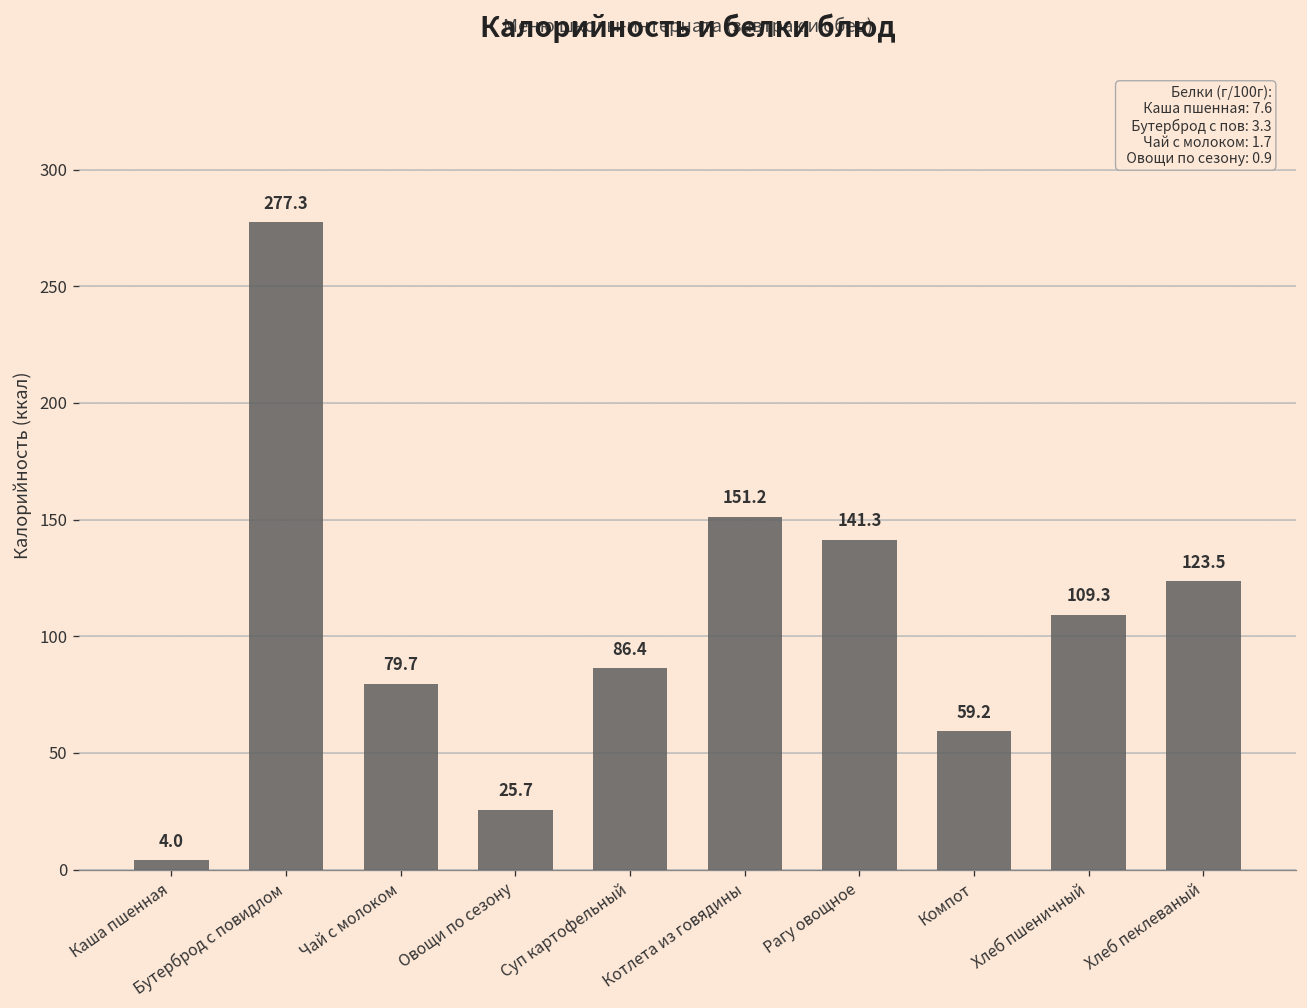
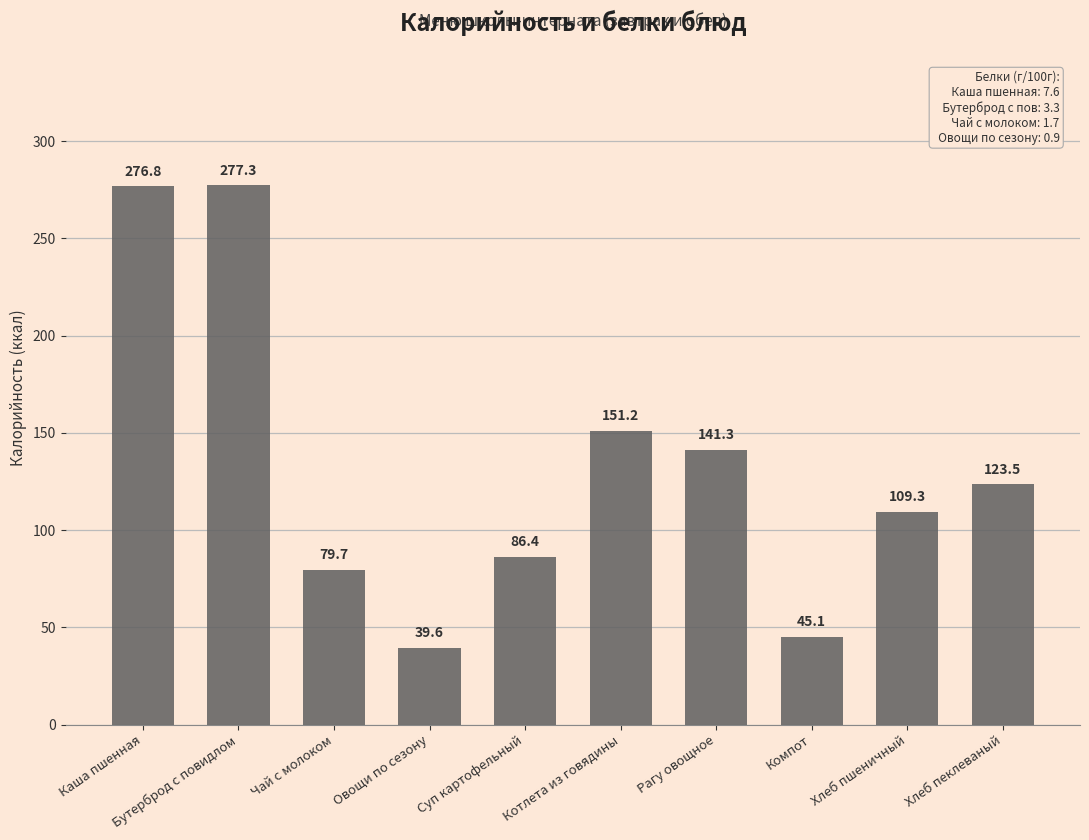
  {
-   "Каша пшенная": 4.0,
+   "Каша пшенная": 276.8,
    "Бутерброд с повидлом": 277.3,
    "Чай с молоком": 79.7,
-   "Овощи по сезону": 25.7,
+   "Овощи по сезону": 39.6,
    "Суп картофельный": 86.4,
    "Котлета из говядины": 151.2,
    "Рагу овощное": 141.3,
-   "Компот": 59.2,
+   "Компот": 45.1,
    "Хлеб пшеничный": 109.3,
    "Хлеб пеклеваный": 123.5
  }
